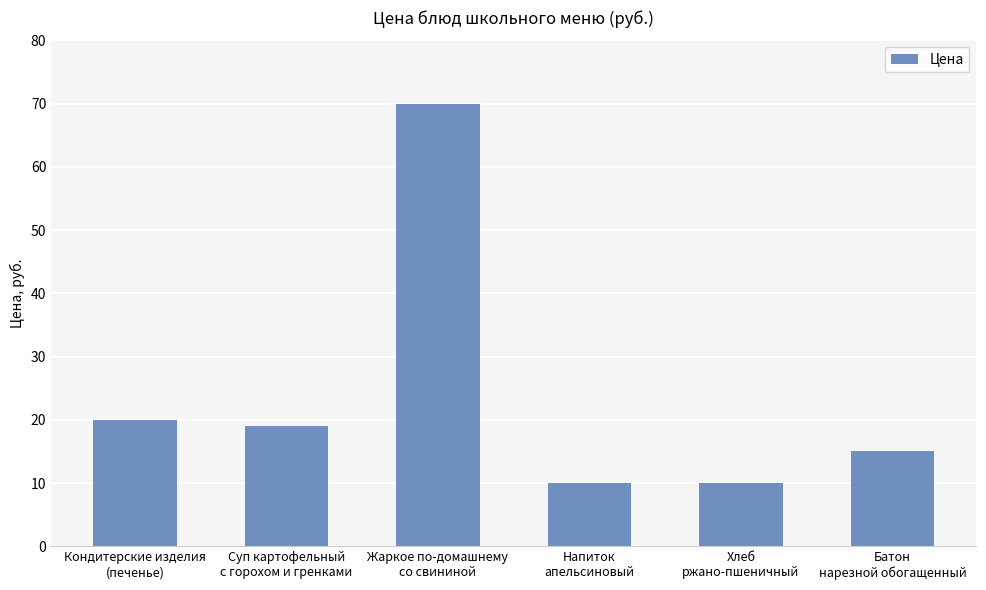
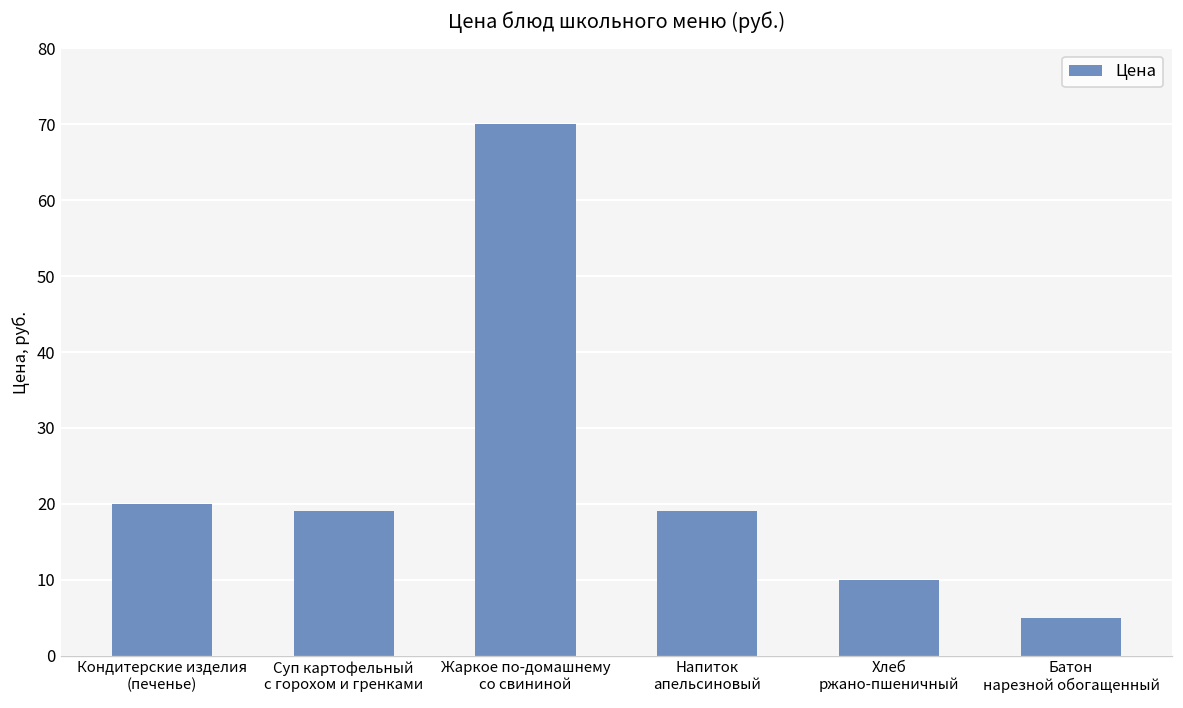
  {
    "Кондитерские изделия (печенье)": 20,
    "Суп картофельный с горохом и гренками": 19,
    "Жаркое по-домашнему со свининой": 70,
-   "Напиток апельсиновый": 10,
+   "Напиток апельсиновый": 19,
    "Хлеб ржано-пшеничный": 10,
-   "Батон нарезной обогащенный": 15
+   "Батон нарезной обогащенный": 5
  }
